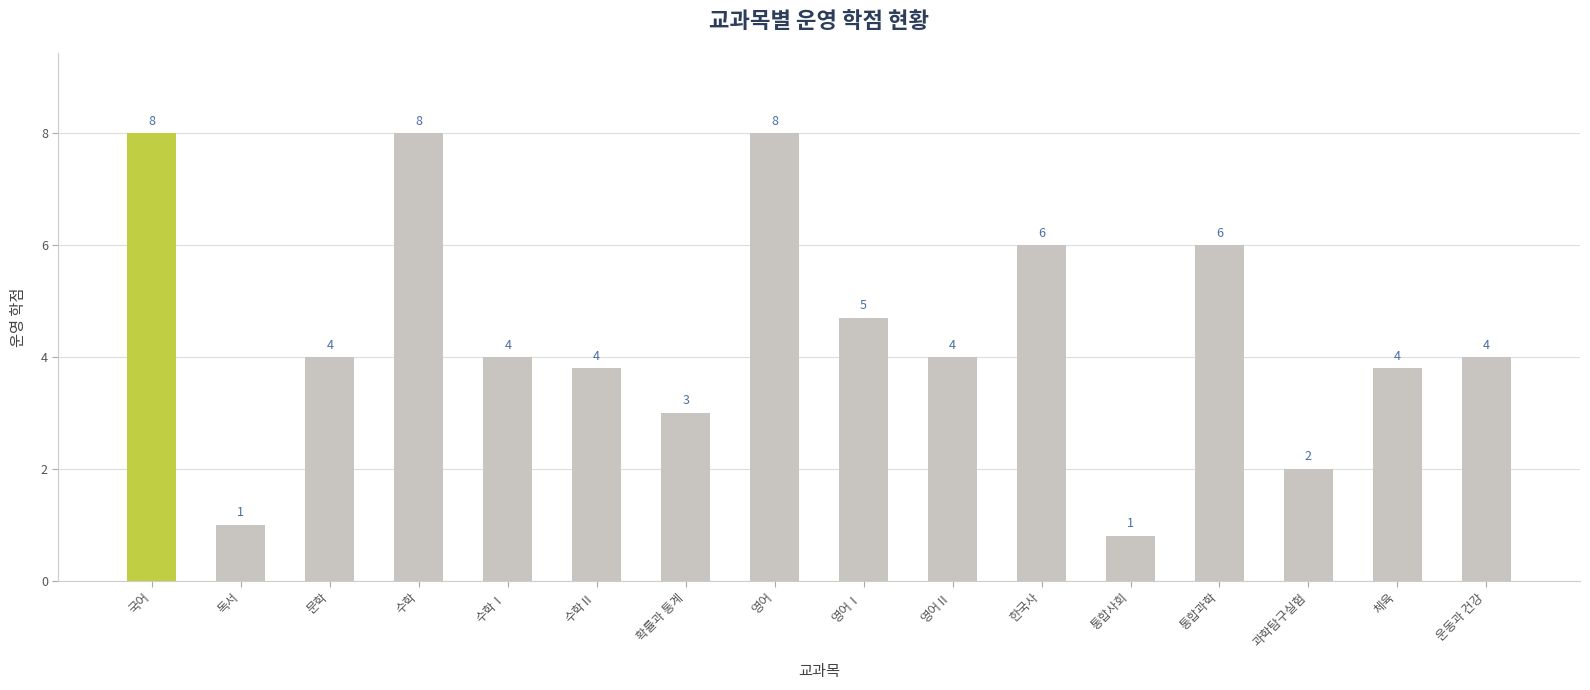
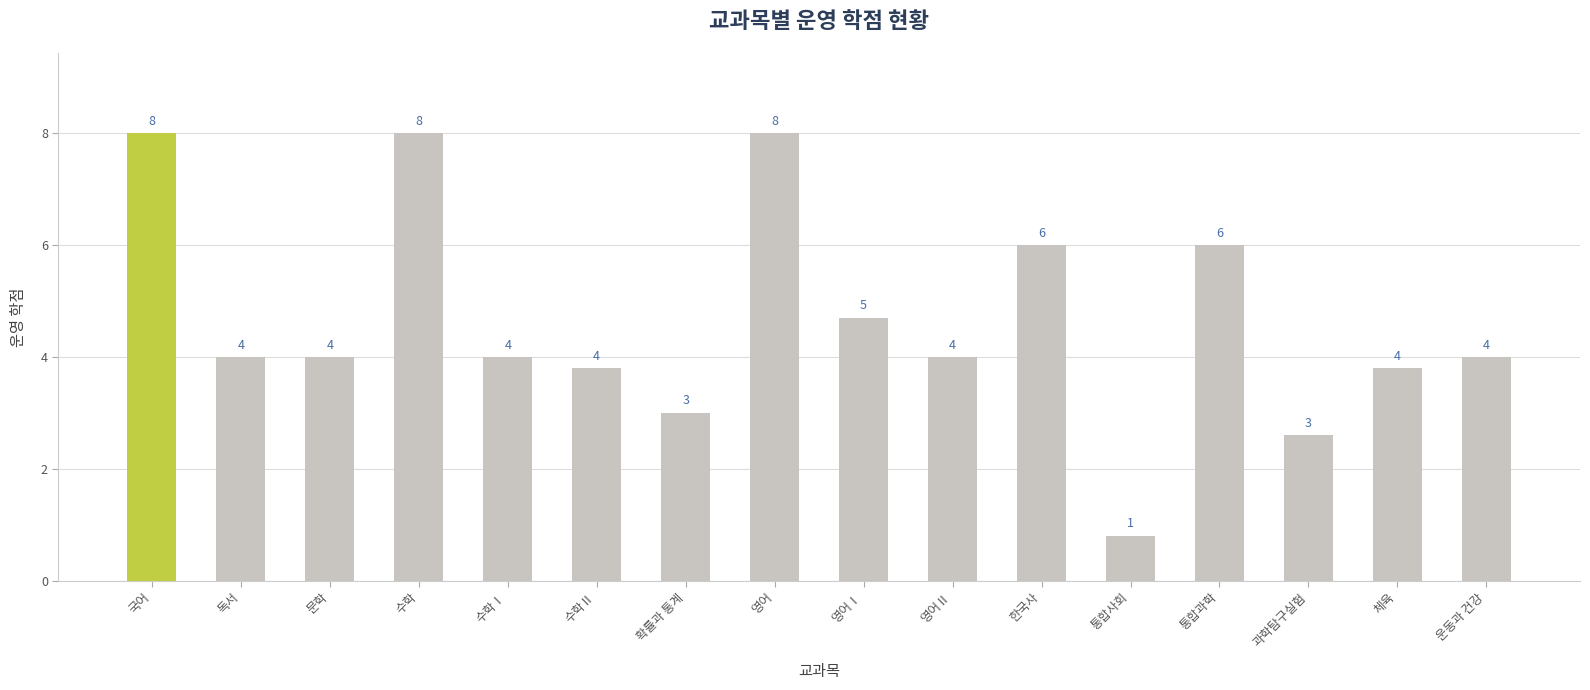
  {
    "국어": 8,
-   "독서": 1,
+   "독서": 4,
    "문학": 4,
    "수학": 8,
    "수학Ⅰ": 4,
    "수학Ⅱ": 4,
    "확률과 통계": 3,
    "영어": 8,
    "영어Ⅰ": 5,
    "영어Ⅱ": 4,
    "한국사": 6,
    "통합사회": 1,
    "통합과학": 6,
-   "과학탐구실험": 2,
+   "과학탐구실험": 3,
    "체육": 4,
    "운동과 건강": 4
  }
